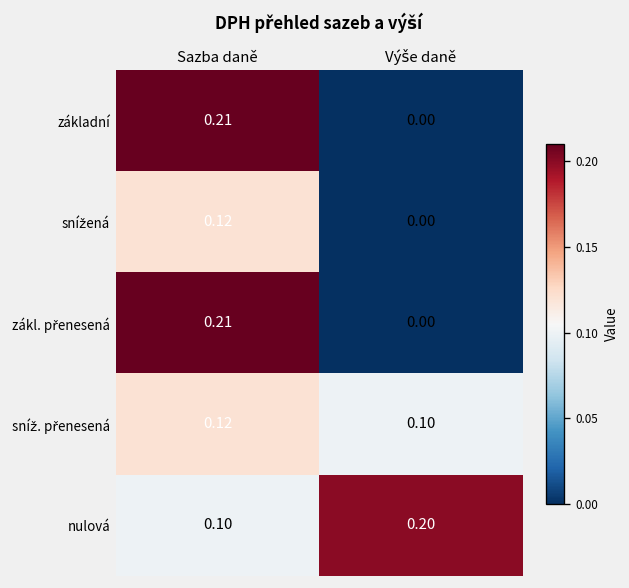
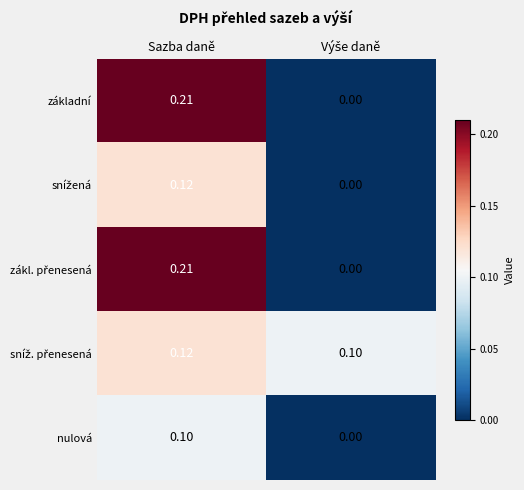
  {
    "základní": {
      "Sazba daně": 0.21,
      "Výše daně": 0.00
    },
    "snížená": {
      "Výše daně": 0.00
    },
    "zákl. přenesená": {
      "Sazba daně": 0.21,
      "Výše daně": 0.00
    },
    "sníž. přenesená": {
      "Výše daně": 0.10
    },
    "nulová": {
      "Sazba daně": 0.10,
-     "Výše daně": 0.20
+     "Výše daně": 0.00
    }
  }
